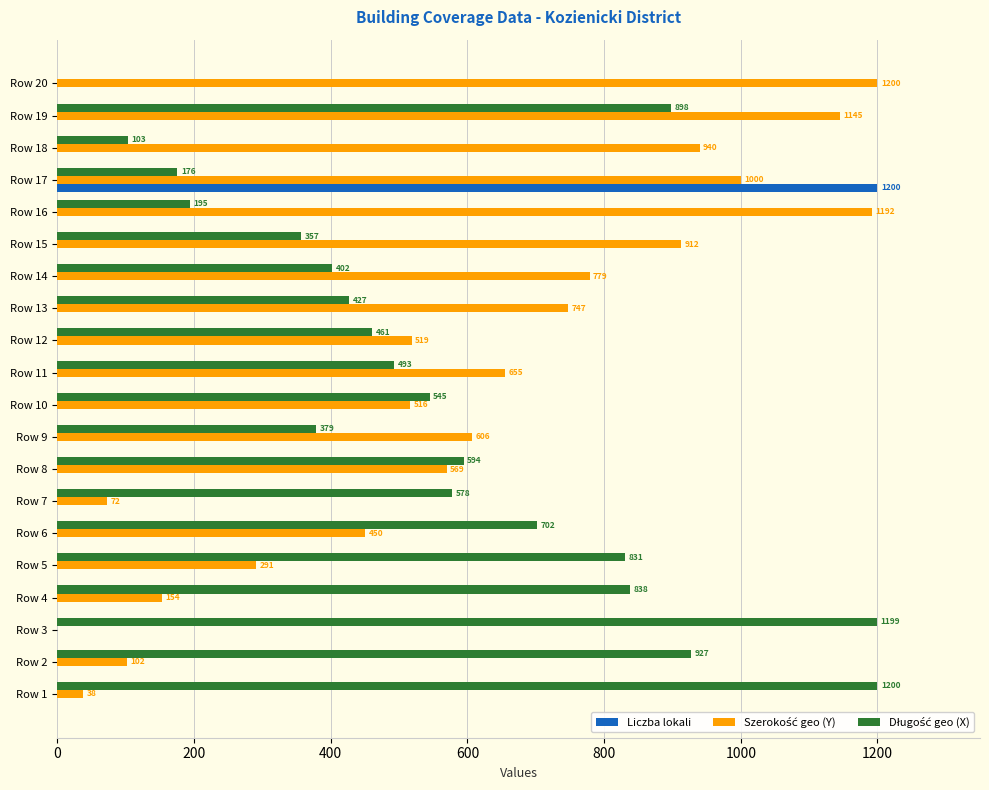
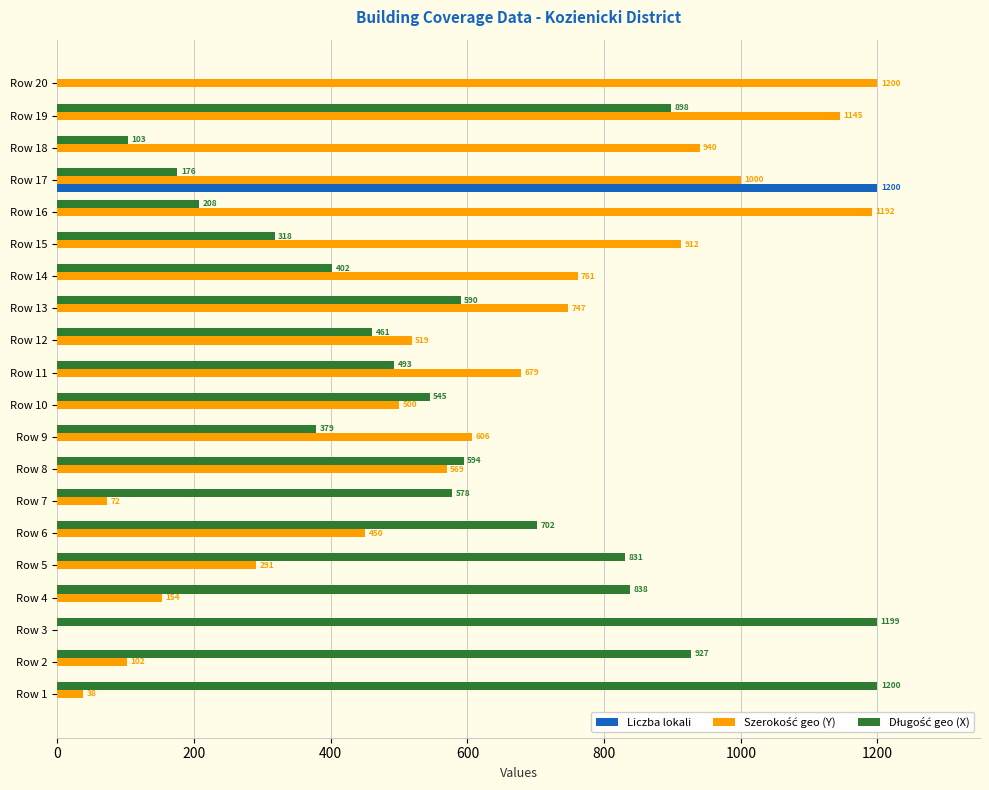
  {
    "Liczba lokali": {
      "Row 17": 1200
    },
    "Szerokość geo (Y)": {
      "Row 20": 1200,
      "Row 19": 1145,
      "Row 18": 940,
      "Row 17": 1000,
      "Row 16": 1192,
      "Row 15": 912,
-     "Row 14": 779,
+     "Row 14": 761,
      "Row 13": 747,
      "Row 12": 519,
-     "Row 11": 655,
-     "Row 10": 516,
+     "Row 11": 679,
+     "Row 10": 500,
      "Row 9": 606,
      "Row 8": 569,
      "Row 7": 72,
      "Row 6": 450,
      "Row 5": 291,
      "Row 4": 154,
      "Row 2": 102,
      "Row 1": 38
    },
    "Długość geo (X)": {
      "Row 19": 898,
      "Row 18": 103,
      "Row 17": 176,
-     "Row 16": 195,
-     "Row 15": 357,
+     "Row 16": 208,
+     "Row 15": 318,
      "Row 14": 402,
-     "Row 13": 427,
+     "Row 13": 590,
      "Row 12": 461,
      "Row 11": 493,
      "Row 10": 545,
      "Row 9": 379,
      "Row 8": 594,
      "Row 7": 578,
      "Row 6": 702,
      "Row 5": 831,
      "Row 4": 838,
      "Row 3": 1199,
      "Row 2": 927,
      "Row 1": 1200
    }
  }
